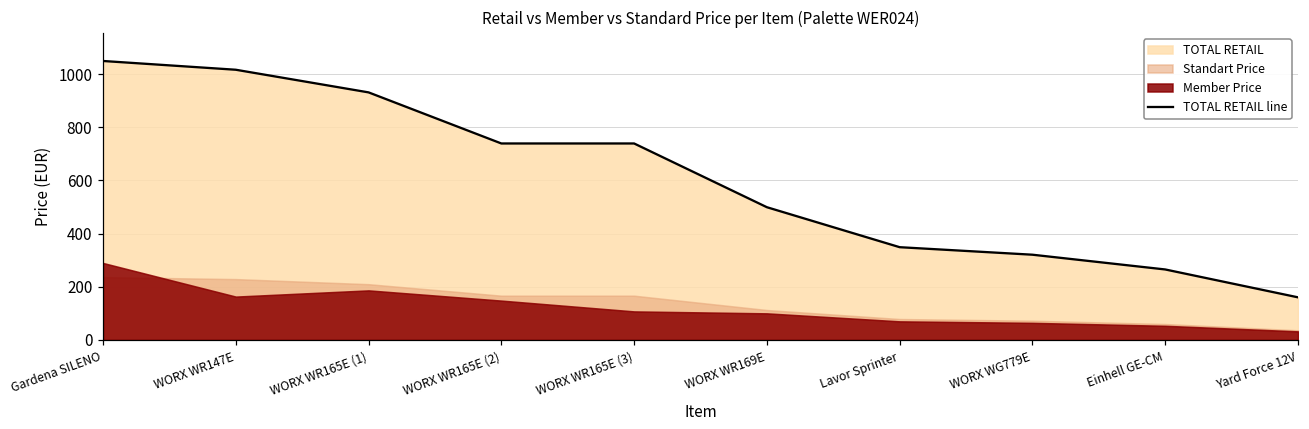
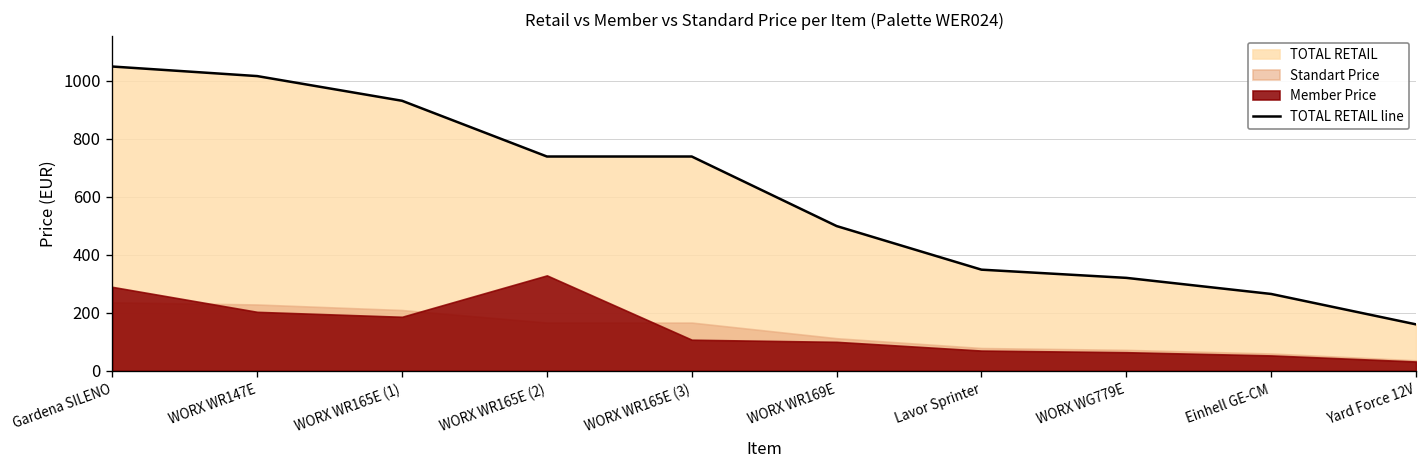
  {
    "Member Price": {
      "Gardena SILENO": 290,
-     "WORX WR147E": 160,
+     "WORX WR147E": 200,
      "WORX WR165E (1)": 190,
-     "WORX WR165E (2)": 150,
+     "WORX WR165E (2)": 330,
      "WORX WR165E (3)": 110,
      "WORX WR169E": 100
    }
  }
